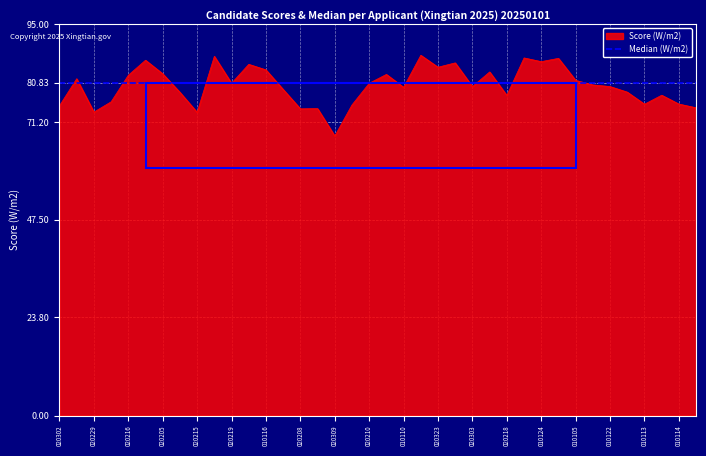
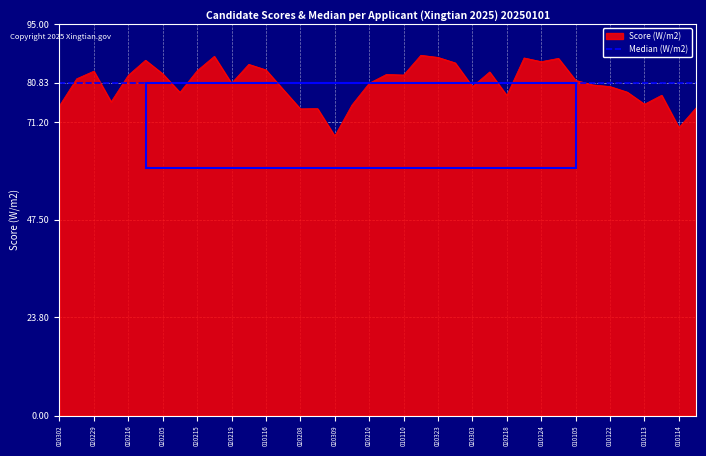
  {
    "Score (W/m2)": {
      "020302": 75,
-     "020229": 74,
+     "020229": 84,
      "020216": 83,
      "020205": 83,
-     "020215": 74,
+     "020215": 84,
      "010116": 84,
      "020208": 74,
      "020309": 68,
-     "010110": 80,
-     "020323": 85,
+     "010110": 83,
+     "020323": 87,
      "020303": 80,
      "020218": 78,
      "010124": 86,
      "010122": 80,
      "010113": 76,
-     "010114": 76
+     "010114": 70
    },
    "Median (W/m2)": {
      "020302": 81,
      "020229": 81,
      "020216": 81,
      "020205": 81,
      "020215": 81,
      "010116": 81,
      "020208": 81,
      "020309": 81,
      "010110": 81,
      "020323": 81,
      "020303": 81,
      "020218": 81,
      "010124": 81,
      "010122": 81,
      "010113": 81,
      "010114": 81
    }
  }
